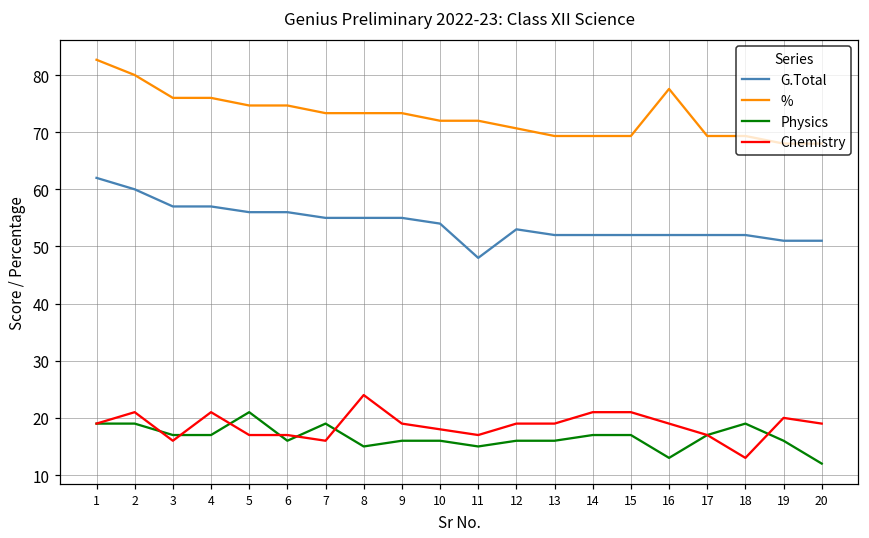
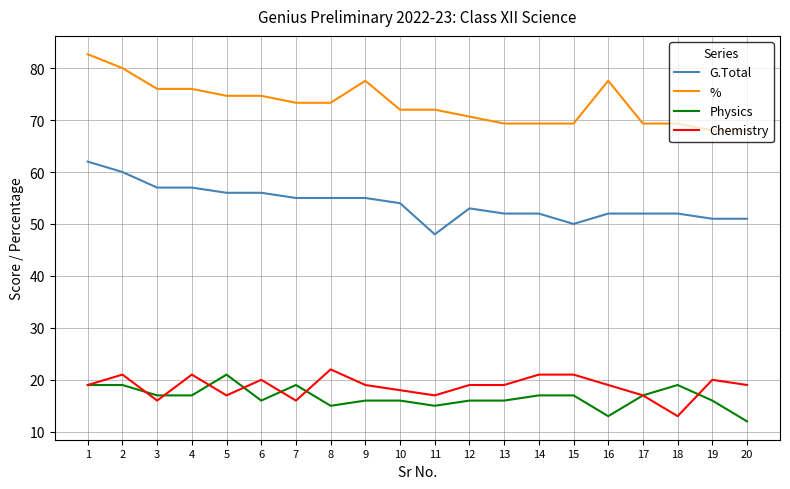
  {
    "G.Total": {
      "1": 62,
      "2": 60,
      "3": 57,
      "4": 57,
      "5": 56,
      "6": 56,
      "7": 55,
      "8": 55,
      "9": 55,
      "10": 54,
      "11": 48,
      "12": 53,
      "13": 52,
      "14": 52,
-     "15": 52,
+     "15": 50,
      "16": 52,
      "17": 52,
      "18": 52,
      "19": 51,
      "20": 51
    },
    "%": {
      "1": 83,
      "2": 80,
      "3": 76,
      "4": 76,
      "5": 75,
      "6": 75,
      "7": 73,
      "8": 73,
-     "9": 73,
+     "9": 78,
      "10": 72,
      "11": 72,
      "12": 71,
      "13": 69,
      "14": 69,
      "15": 69,
      "16": 78,
      "17": 69
    },
    "Physics": {
      "2": 19,
      "3": 17,
      "4": 17,
      "5": 21,
      "6": 16,
      "7": 19,
      "8": 15,
      "9": 16,
      "10": 16,
      "11": 15,
      "12": 16,
      "13": 16,
      "14": 17,
      "15": 17,
      "16": 13,
      "18": 19,
      "19": 16,
      "20": 12
    },
    "Chemistry": {
      "2": 21,
      "3": 16,
      "4": 21,
      "5": 17,
-     "6": 17,
+     "6": 20,
      "7": 16,
-     "8": 24,
+     "8": 22,
      "9": 19,
      "10": 18,
      "11": 17,
      "12": 19,
      "13": 19,
      "14": 21,
      "15": 21,
      "16": 19,
      "18": 13,
      "19": 20,
      "20": 19
    }
  }
